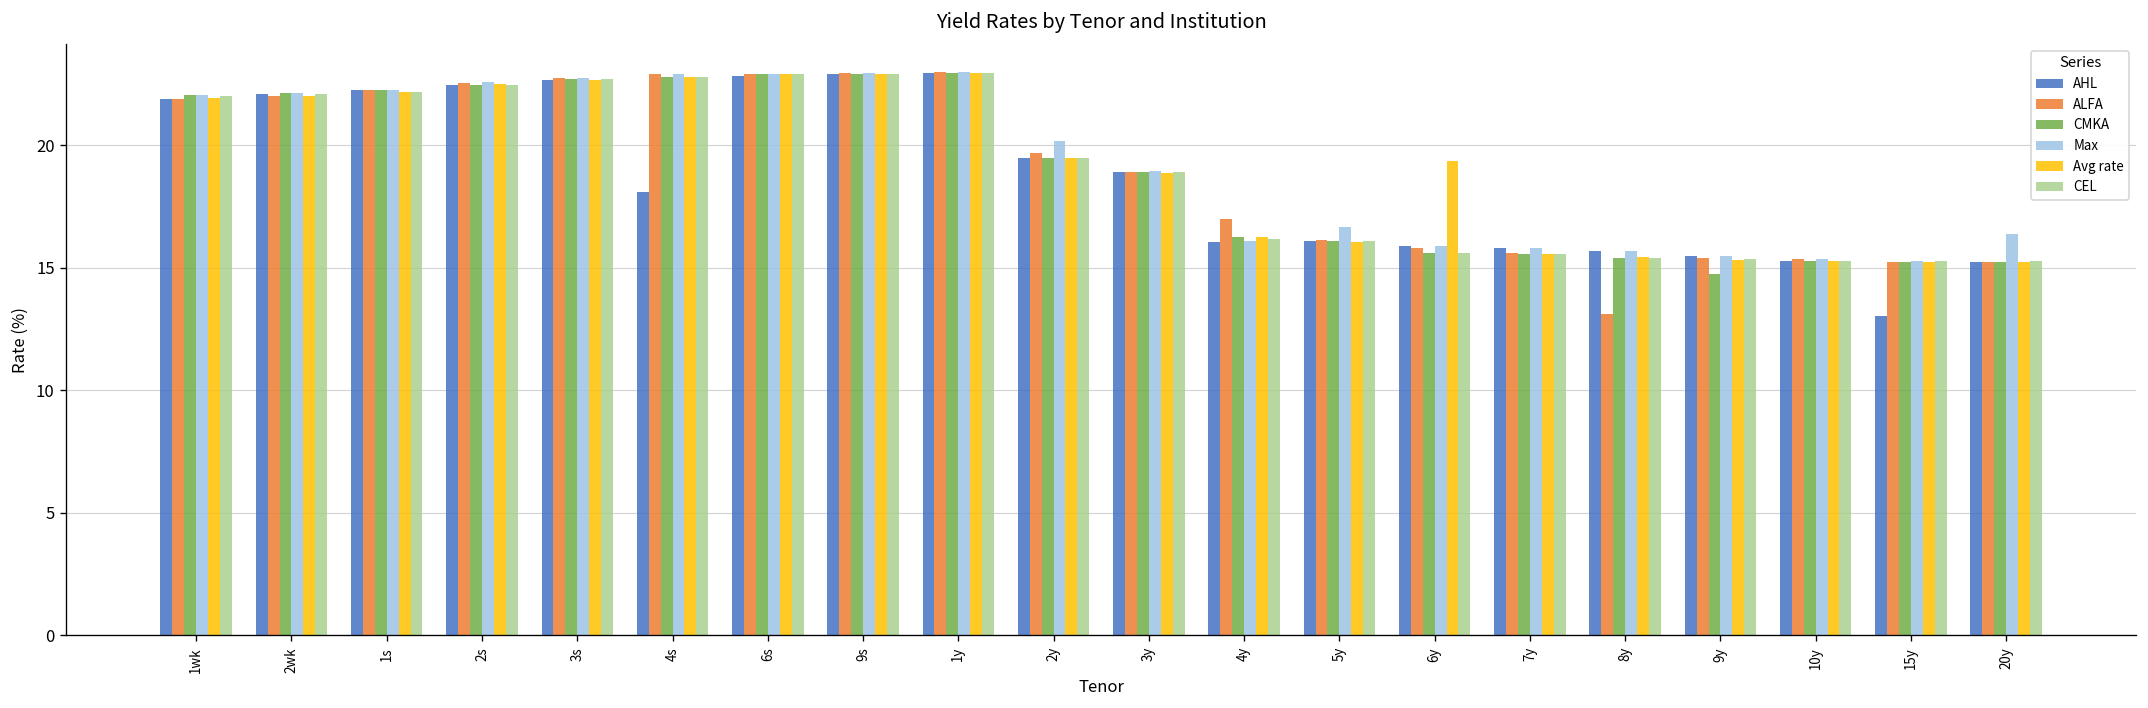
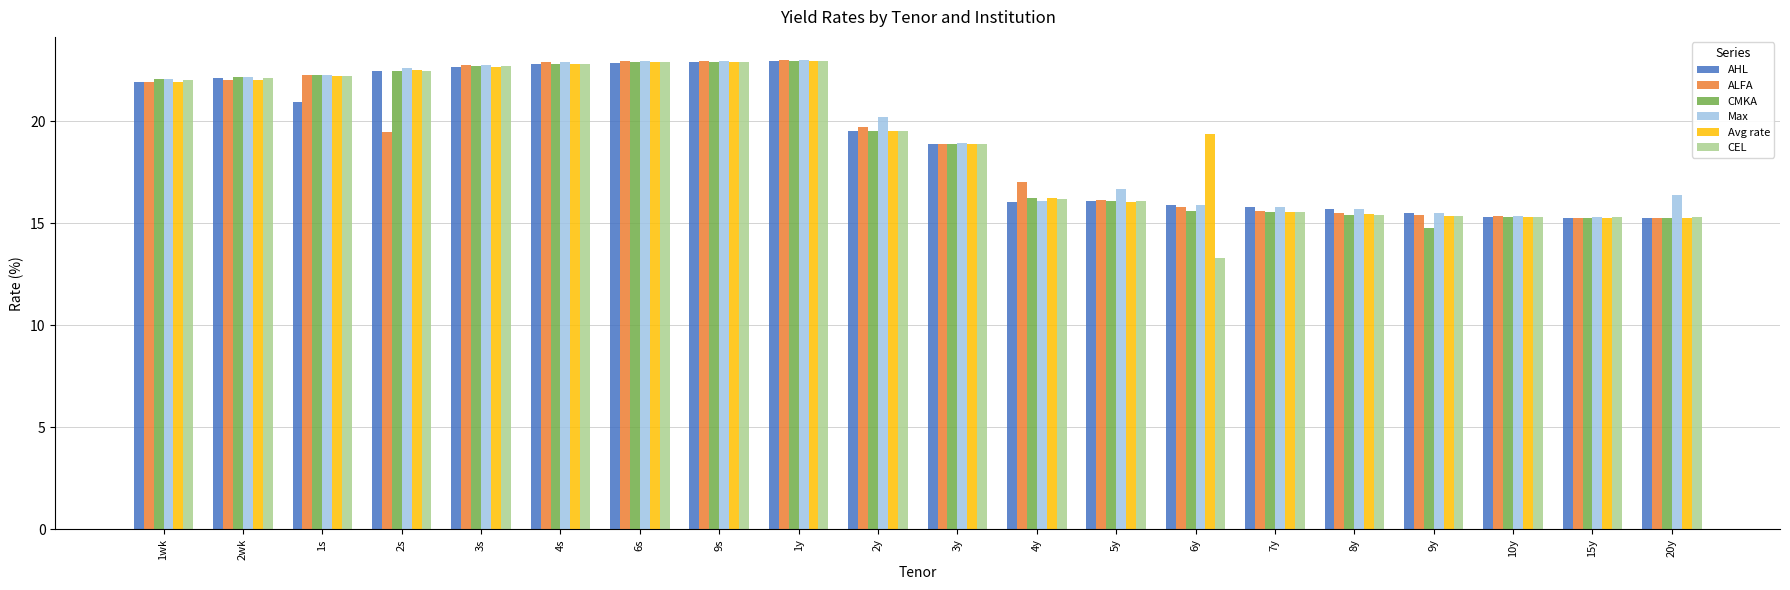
  {
    "AHL": {
      "1wk": 21.9,
      "2wk": 22.1,
-     "1s": 22.3,
+     "1s": 20.9,
      "2s": 22.5,
      "3s": 22.7,
-     "4s": 18.1,
+     "4s": 22.8,
      "6s": 22.9,
      "9s": 22.9,
      "1y": 23.0,
      "2y": 19.5,
      "3y": 18.9,
      "4y": 16.1,
      "5y": 16.1,
      "6y": 15.9,
      "7y": 15.8,
      "8y": 15.7,
      "9y": 15.5,
      "10y": 15.3,
-     "15y": 13.0,
+     "15y": 15.3,
      "20y": 15.3
    },
    "ALFA": {
      "1wk": 21.9,
      "2wk": 22.0,
      "1s": 22.3,
-     "2s": 22.6,
+     "2s": 19.5,
      "3s": 22.8,
      "4s": 22.9,
      "6s": 22.9,
      "9s": 23.0,
      "1y": 23.0,
      "2y": 19.7,
      "3y": 18.9,
      "4y": 17.0,
      "5y": 16.2,
      "6y": 15.8,
      "7y": 15.6,
-     "8y": 13.1,
+     "8y": 15.5,
      "9y": 15.4,
      "10y": 15.4,
      "15y": 15.3,
      "20y": 15.3
    },
    "CMKA": {
      "1wk": 22.1,
      "2wk": 22.2,
      "1s": 22.3,
      "2s": 22.5,
      "3s": 22.7,
      "4s": 22.8,
      "6s": 22.9,
      "9s": 22.9,
      "1y": 23.0,
      "2y": 19.5,
      "3y": 18.9,
      "4y": 16.3,
      "5y": 16.1,
      "6y": 15.6,
      "7y": 15.6,
      "8y": 15.4,
      "9y": 14.8,
      "10y": 15.3,
      "15y": 15.3,
      "20y": 15.3
    },
    "Max": {
      "1wk": 22.1,
      "2wk": 22.2,
      "1s": 22.3,
      "2s": 22.6,
      "3s": 22.8,
      "4s": 22.9,
      "6s": 22.9,
      "9s": 23.0,
      "1y": 23.0,
      "2y": 20.2,
      "3y": 19.0,
      "4y": 16.1,
      "5y": 16.7,
      "6y": 15.9,
      "7y": 15.8,
      "8y": 15.7,
      "9y": 15.5,
      "10y": 15.4,
      "15y": 15.3,
      "20y": 16.4
    },
    "Avg rate": {
      "1wk": 21.9,
      "2wk": 22.0,
      "1s": 22.2,
      "2s": 22.5,
      "3s": 22.7,
      "4s": 22.8,
      "6s": 22.9,
      "9s": 22.9,
      "1y": 23.0,
      "2y": 19.5,
      "3y": 18.9,
      "4y": 16.3,
      "5y": 16.1,
      "6y": 19.4,
      "7y": 15.6,
      "8y": 15.4,
      "9y": 15.3,
      "10y": 15.3,
      "15y": 15.3,
      "20y": 15.3
    },
    "CEL": {
      "1wk": 22.0,
      "2wk": 22.1,
      "1s": 22.2,
      "2s": 22.5,
      "3s": 22.7,
      "4s": 22.8,
      "6s": 22.9,
      "9s": 22.9,
      "1y": 23.0,
      "2y": 19.5,
      "3y": 18.9,
      "4y": 16.2,
      "5y": 16.1,
-     "6y": 15.6,
+     "6y": 13.3,
      "7y": 15.6,
      "8y": 15.4,
      "9y": 15.4,
      "10y": 15.3,
      "15y": 15.3,
      "20y": 15.3
    }
  }
